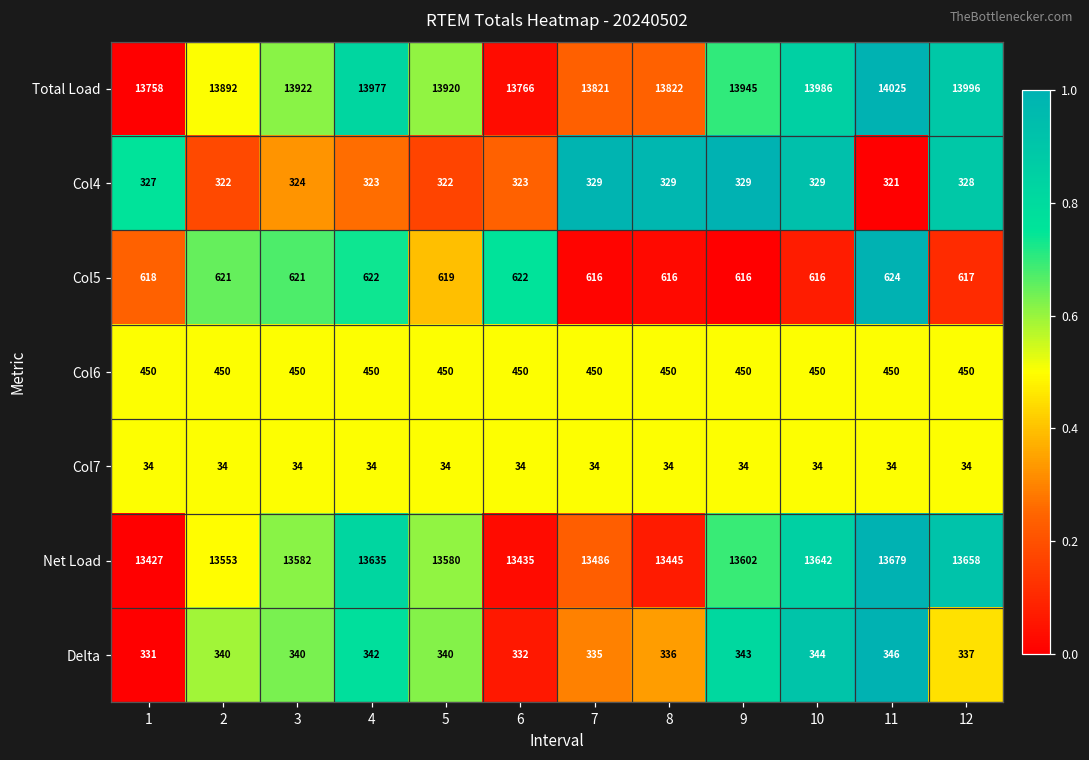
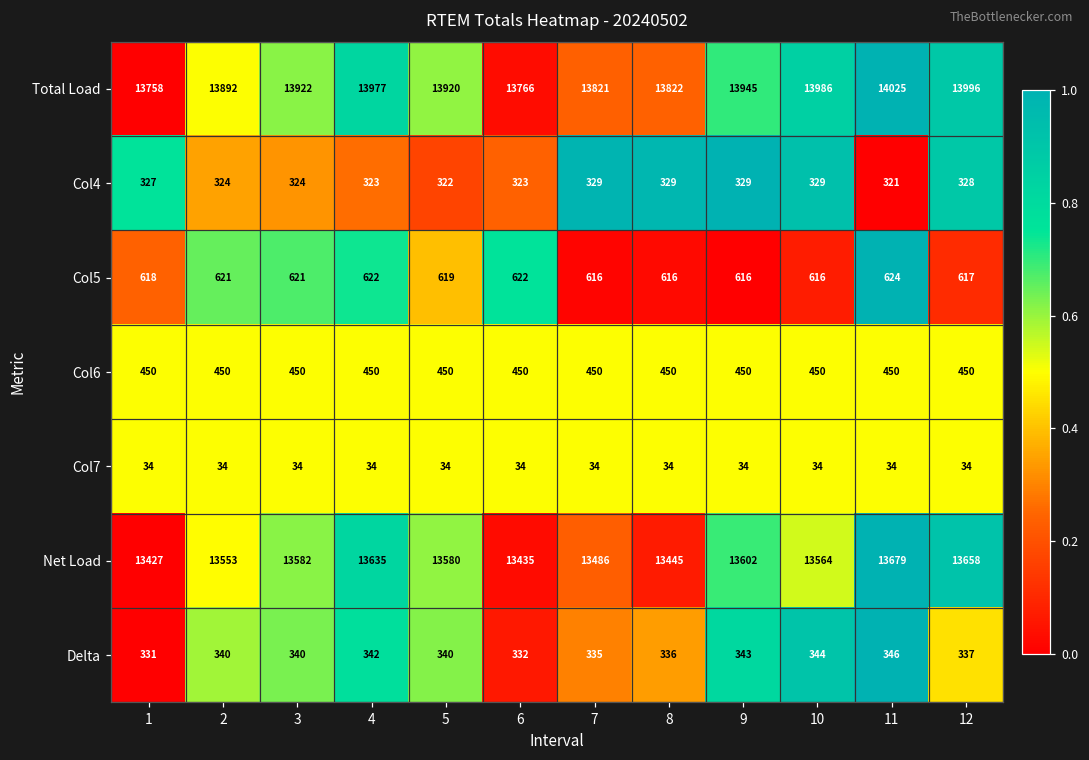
  {
    "Total Load": {
      "1": 13758,
      "2": 13892,
      "3": 13922,
      "4": 13977,
      "5": 13920,
      "6": 13766,
      "7": 13821,
      "8": 13822,
      "9": 13945,
      "10": 13986,
      "11": 14025,
      "12": 13996
    },
    "Col4": {
      "1": 327,
-     "2": 322,
+     "2": 324,
      "3": 324,
      "4": 323,
      "5": 322,
      "6": 323,
      "7": 329,
      "8": 329,
      "9": 329,
      "10": 329,
      "11": 321,
      "12": 328
    },
    "Col5": {
      "1": 618,
      "2": 621,
      "3": 621,
      "4": 622,
      "5": 619,
      "6": 622,
      "7": 616,
      "8": 616,
      "9": 616,
      "10": 616,
      "11": 624,
      "12": 617
    },
    "Col6": {
      "1": 450,
      "2": 450,
      "3": 450,
      "4": 450,
      "5": 450,
      "6": 450,
      "7": 450,
      "8": 450,
      "9": 450,
      "10": 450,
      "11": 450,
      "12": 450
    },
    "Col7": {
      "1": 34,
      "2": 34,
      "3": 34,
      "4": 34,
      "5": 34,
      "6": 34,
      "7": 34,
      "8": 34,
      "9": 34,
      "10": 34,
      "11": 34,
      "12": 34
    },
    "Net Load": {
      "1": 13427,
      "2": 13553,
      "3": 13582,
      "4": 13635,
      "5": 13580,
      "6": 13435,
      "7": 13486,
      "8": 13445,
      "9": 13602,
-     "10": 13642,
+     "10": 13564,
      "11": 13679,
      "12": 13658
    },
    "Delta": {
      "1": 331,
      "2": 340,
      "3": 340,
      "4": 342,
      "5": 340,
      "6": 332,
      "7": 335,
      "8": 336,
      "9": 343,
      "10": 344,
      "11": 346,
      "12": 337
    }
  }
